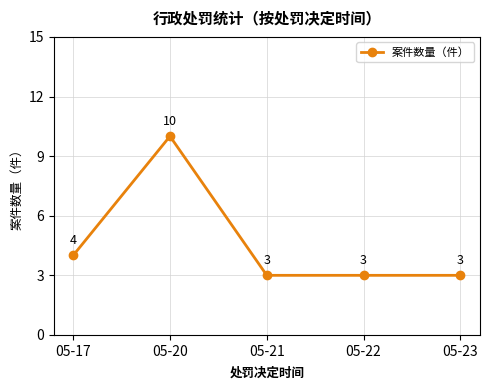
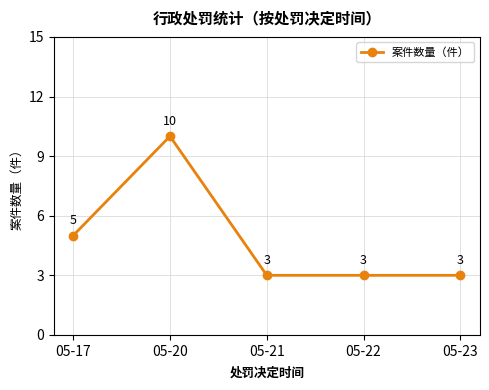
  {
-   "05-17": 4,
+   "05-17": 5,
    "05-20": 10,
    "05-21": 3,
    "05-22": 3,
    "05-23": 3
  }
